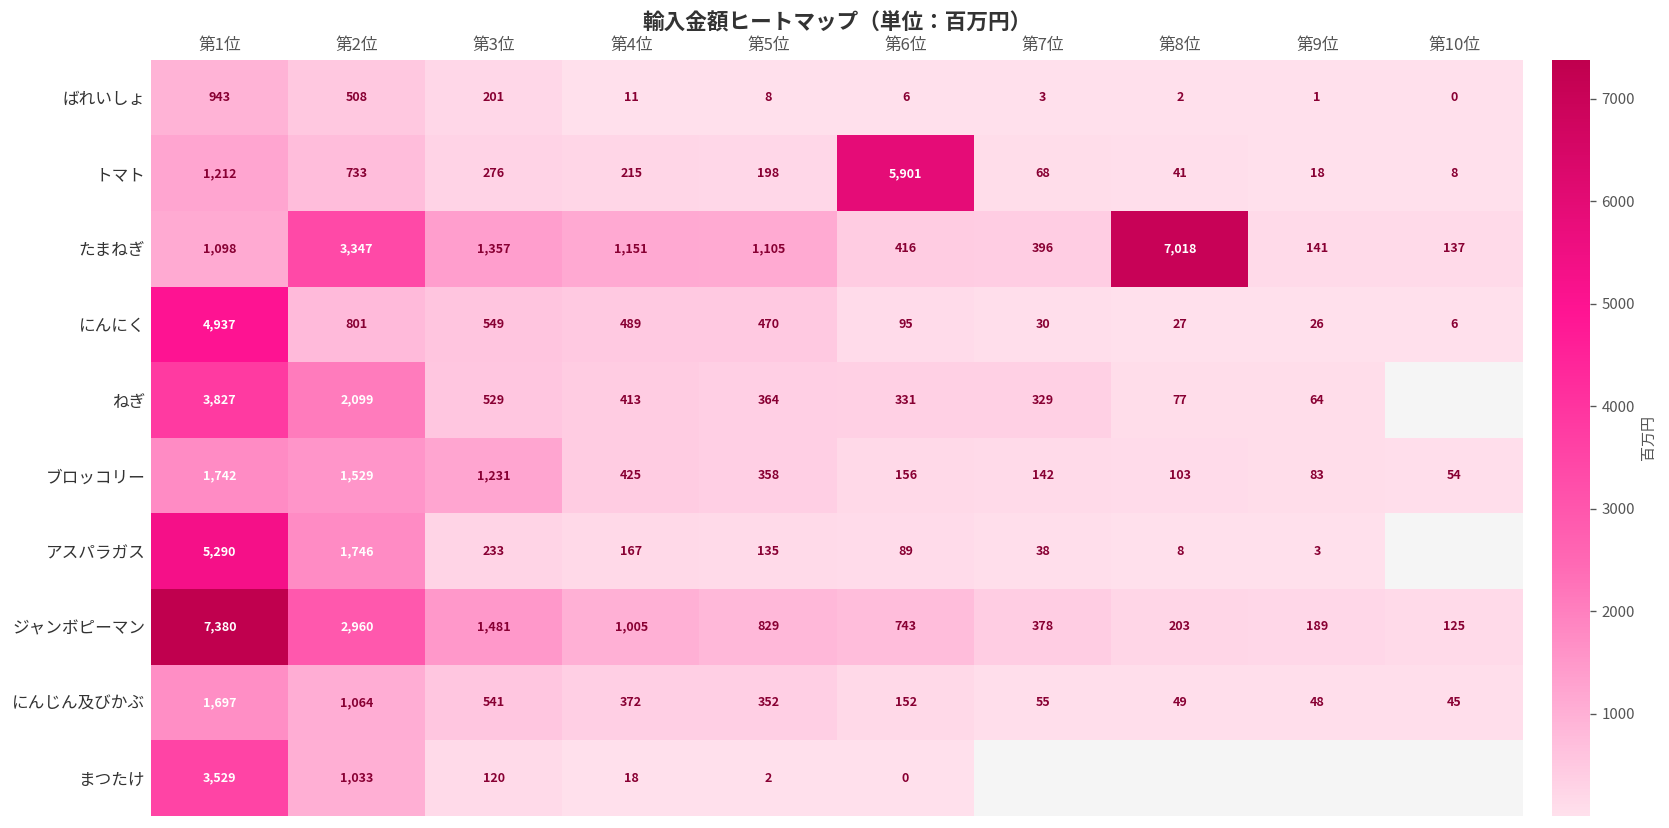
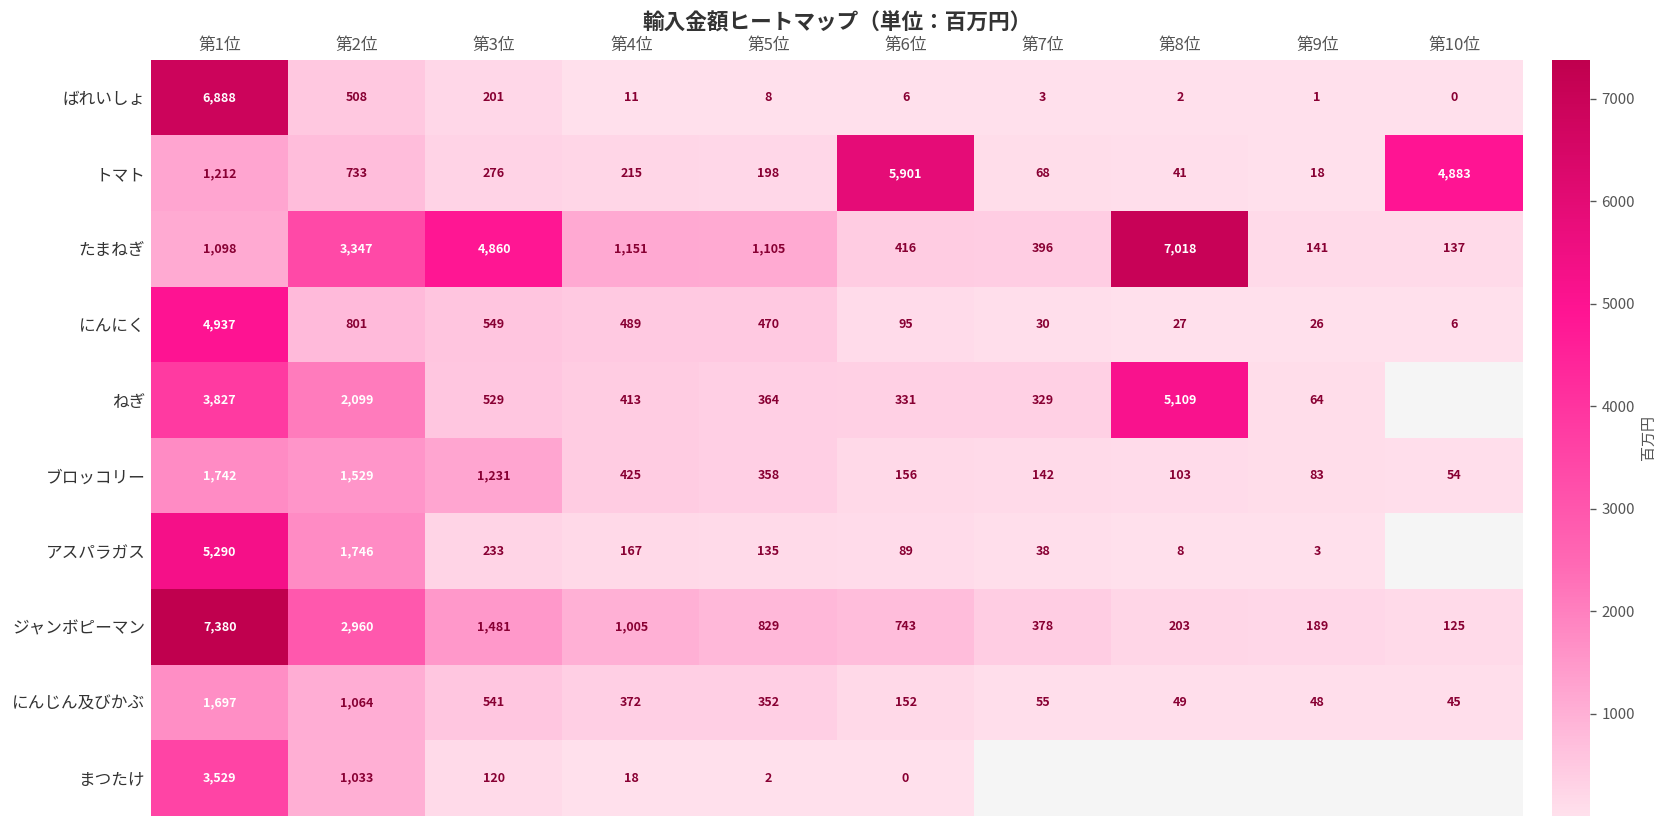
  {
    "ばれいしょ": {
-     "第1位": "943",
+     "第1位": "6,888",
      "第2位": "508",
      "第3位": "201",
      "第4位": "11",
      "第5位": "8",
      "第6位": "6",
      "第7位": "3",
      "第8位": "2",
      "第9位": "1",
      "第10位": "0"
    },
    "トマト": {
      "第1位": "1,212",
      "第2位": "733",
      "第3位": "276",
      "第4位": "215",
      "第5位": "198",
      "第6位": "5,901",
      "第7位": "68",
      "第8位": "41",
      "第9位": "18",
-     "第10位": "8"
+     "第10位": "4,883"
    },
    "たまねぎ": {
      "第1位": "1,098",
      "第2位": "3,347",
-     "第3位": "1,357",
+     "第3位": "4,860",
      "第4位": "1,151",
      "第5位": "1,105",
      "第6位": "416",
      "第7位": "396",
      "第8位": "7,018",
      "第9位": "141",
      "第10位": "137"
    },
    "にんにく": {
      "第1位": "4,937",
      "第2位": "801",
      "第3位": "549",
      "第4位": "489",
      "第5位": "470",
      "第6位": "95",
      "第7位": "30",
      "第8位": "27",
      "第9位": "26",
      "第10位": "6"
    },
    "ねぎ": {
      "第1位": "3,827",
      "第2位": "2,099",
      "第3位": "529",
      "第4位": "413",
      "第5位": "364",
      "第6位": "331",
      "第7位": "329",
-     "第8位": "77",
+     "第8位": "5,109",
      "第9位": "64"
    },
    "ブロッコリー": {
      "第1位": "1,742",
      "第2位": "1,529",
      "第3位": "1,231",
      "第4位": "425",
      "第5位": "358",
      "第6位": "156",
      "第7位": "142",
      "第8位": "103",
      "第9位": "83",
      "第10位": "54"
    },
    "アスパラガス": {
      "第1位": "5,290",
      "第2位": "1,746",
      "第3位": "233",
      "第4位": "167",
      "第5位": "135",
      "第6位": "89",
      "第7位": "38",
      "第8位": "8",
      "第9位": "3"
    },
    "ジャンボピーマン": {
      "第1位": "7,380",
      "第2位": "2,960",
      "第3位": "1,481",
      "第4位": "1,005",
      "第5位": "829",
      "第6位": "743",
      "第7位": "378",
      "第8位": "203",
      "第9位": "189",
      "第10位": "125"
    },
    "にんじん及びかぶ": {
      "第1位": "1,697",
      "第2位": "1,064",
      "第3位": "541",
      "第4位": "372",
      "第5位": "352",
      "第6位": "152",
      "第7位": "55",
      "第8位": "49",
      "第9位": "48",
      "第10位": "45"
    },
    "まつたけ": {
      "第1位": "3,529",
      "第2位": "1,033",
      "第3位": "120",
      "第4位": "18",
      "第5位": "2",
      "第6位": "0"
    }
  }
